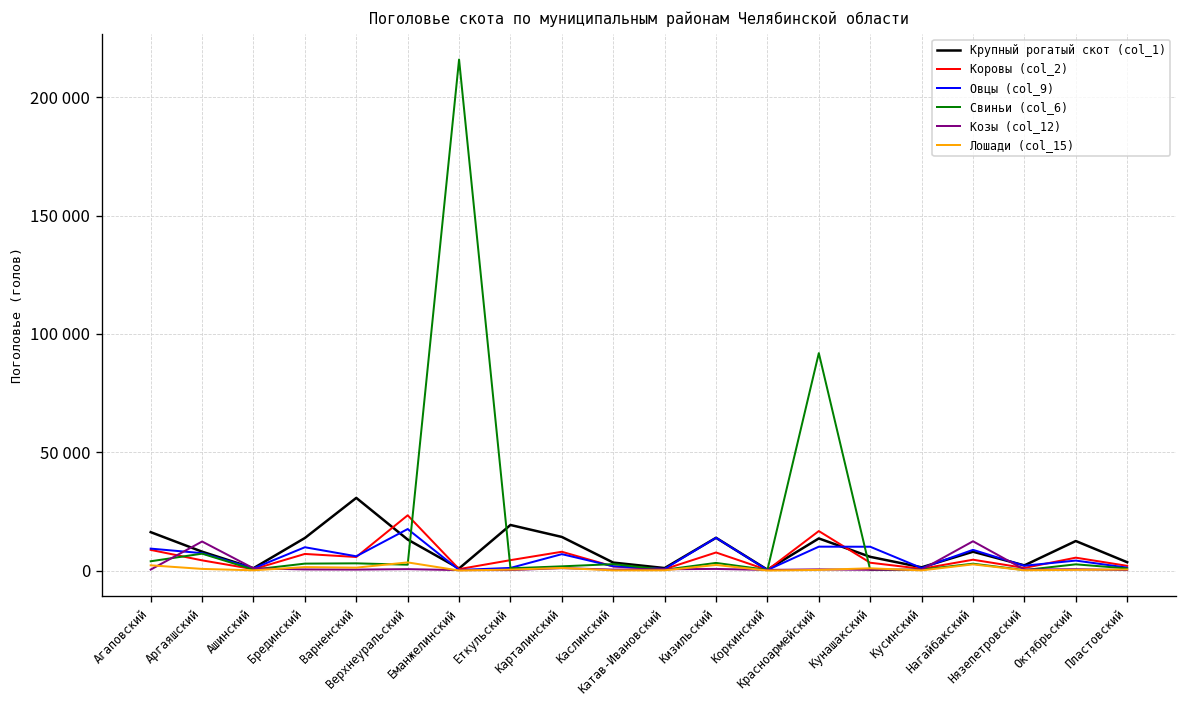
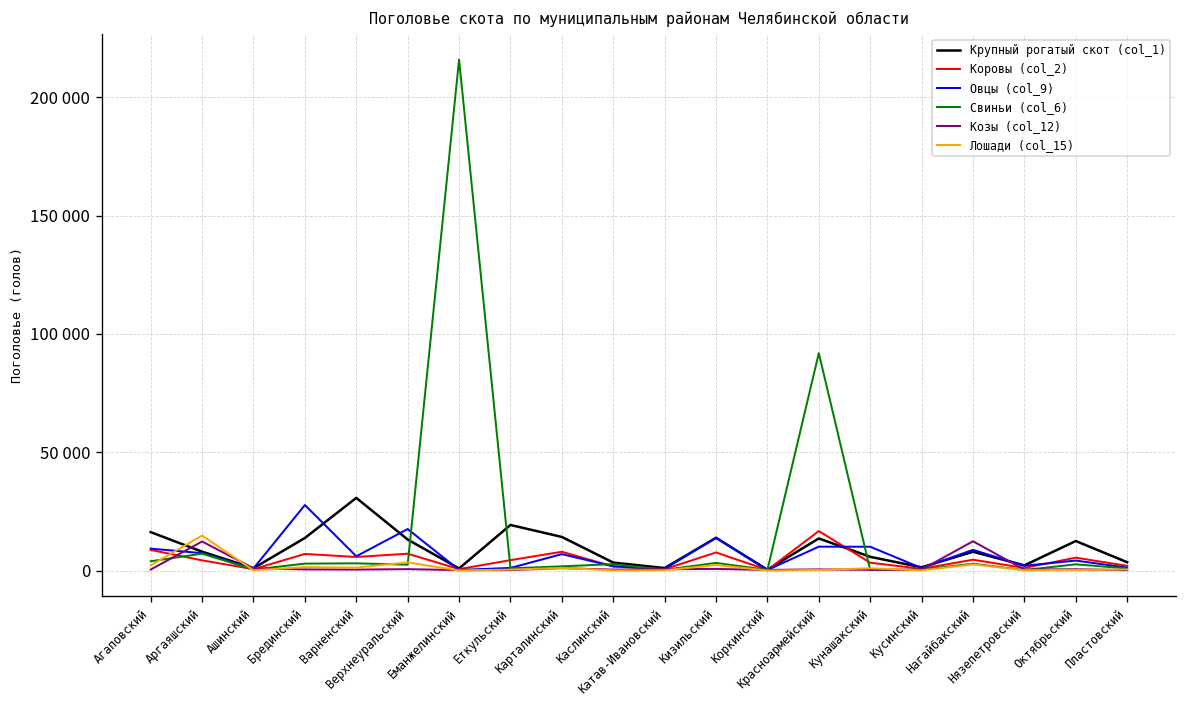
  {
    "Крупный рогатый скот (col_1)": {
      "Агаповский": 16000,
      "Брединский": 14000,
      "Варненский": 31000,
      "Верхнеуральский": 13000,
      "Еткульский": 19000,
      "Карталинский": 14000,
      "Красноармейский": 14000,
      "Кунашакский": 6000,
      "Октябрьский": 12000,
      "Пластовский": 4000
    },
    "Коровы (col_2)": {
      "Аргаяшский": 4000,
      "Брединский": 7000,
-     "Верхнеуральский": 23000,
+     "Верхнеуральский": 7000,
      "Еткульский": 4000,
      "Кизильский": 8000,
      "Красноармейский": 17000,
      "Кунашакский": 3000,
      "Нагайбакский": 5000
    },
    "Овцы (col_9)": {
-     "Брединский": 10000,
+     "Брединский": 28000,
      "Верхнеуральский": 18000,
      "Красноармейский": 10000,
      "Кунашакский": 10000
    },
    "Свиньи (col_6)": {
      "Агаповский": 4000,
      "Брединский": 3000,
      "Варненский": 3000,
      "Еманжелинский": 216000,
      "Красноармейский": 92000,
      "Октябрьский": 3000
    },
    "Козы (col_12)": {
      "Агаповский": 0,
      "Аргаяшский": 12000,
      "Верхнеуральский": 1000,
      "Кизильский": 1000,
      "Нагайбакский": 12000
    },
    "Лошади (col_15)": {
      "Агаповский": 2000,
-     "Аргаяшский": 1000
+     "Аргаяшский": 15000
    }
  }
